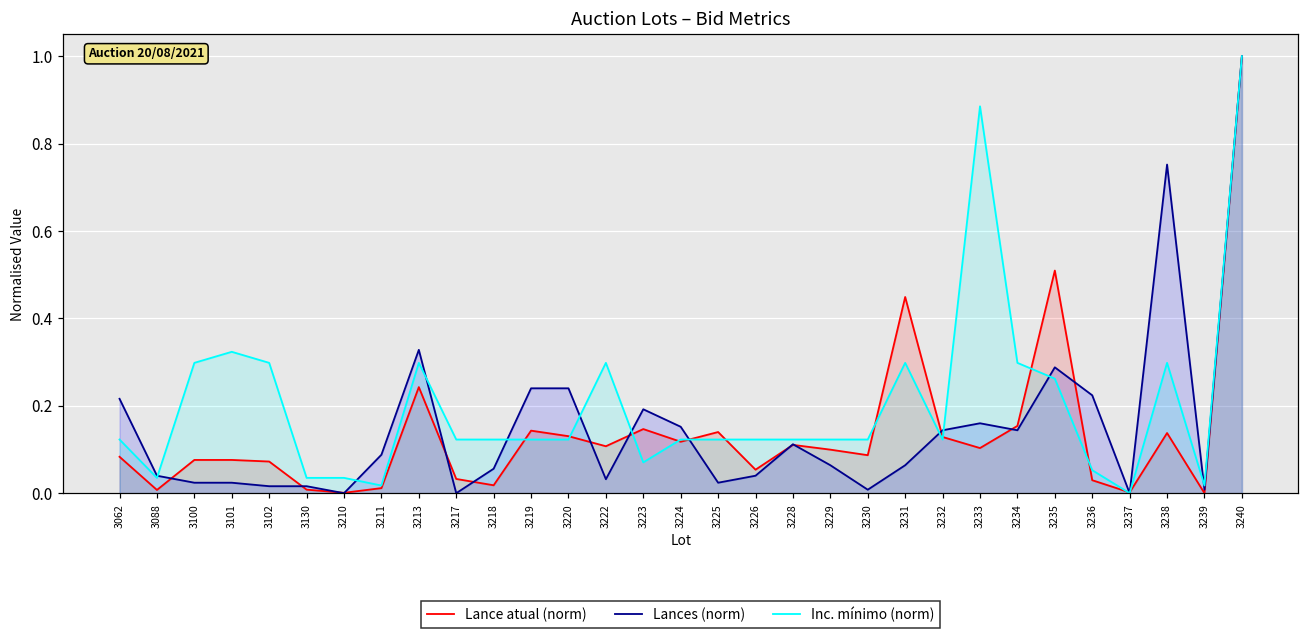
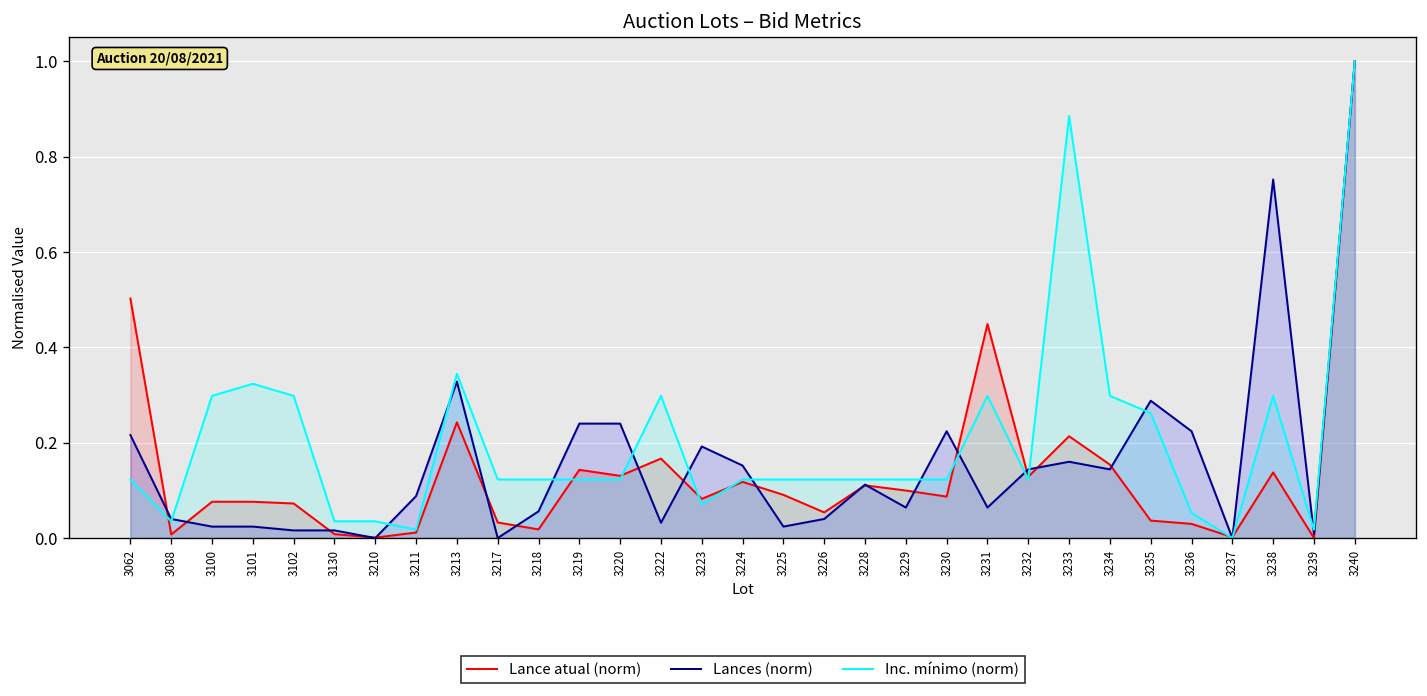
  {
    "Lance atual (norm)": {
-     "3062": 0.08,
+     "3062": 0.50,
      "3088": 0.01,
      "3100": 0.08,
      "3101": 0.08,
      "3102": 0.07,
      "3130": 0.01,
      "3213": 0.24,
      "3217": 0.03,
      "3218": 0.02,
      "3219": 0.14,
      "3220": 0.13,
-     "3222": 0.11,
-     "3223": 0.15,
-     "3225": 0.14,
+     "3222": 0.17,
+     "3223": 0.08,
+     "3225": 0.09,
      "3226": 0.05,
      "3229": 0.10,
      "3230": 0.09,
      "3231": 0.45,
-     "3233": 0.10,
+     "3233": 0.21,
      "3234": 0.15,
-     "3235": 0.51,
+     "3235": 0.04,
      "3236": 0.03,
      "3238": 0.14,
      "3239": 0.00
    },
    "Lances (norm)": {
      "3062": 0.22,
      "3100": 0.02,
      "3101": 0.02,
      "3102": 0.02,
      "3130": 0.02,
      "3211": 0.09,
      "3213": 0.33,
      "3217": 0.00,
      "3218": 0.06,
      "3219": 0.24,
      "3220": 0.24,
      "3222": 0.03,
      "3223": 0.19,
      "3224": 0.15,
      "3225": 0.02,
      "3226": 0.04,
      "3229": 0.06,
-     "3230": 0.01,
+     "3230": 0.22,
      "3231": 0.06,
      "3232": 0.14,
      "3233": 0.16,
      "3234": 0.14,
      "3235": 0.29,
      "3236": 0.22,
      "3238": 0.75,
      "3239": 0.01
    },
    "Inc. mínimo (norm)": {
      "3062": 0.12,
      "3100": 0.30,
      "3101": 0.32,
      "3102": 0.30,
      "3130": 0.04,
      "3210": 0.04,
-     "3213": 0.30,
+     "3213": 0.34,
      "3217": 0.12,
      "3218": 0.12,
      "3219": 0.12,
      "3220": 0.12,
      "3222": 0.30,
      "3223": 0.07,
      "3225": 0.12,
      "3226": 0.12,
      "3228": 0.12,
      "3229": 0.12,
      "3230": 0.12,
      "3231": 0.30,
      "3233": 0.89,
      "3234": 0.30,
      "3235": 0.26,
      "3236": 0.05,
      "3238": 0.30,
      "3239": 0.02
    }
  }
